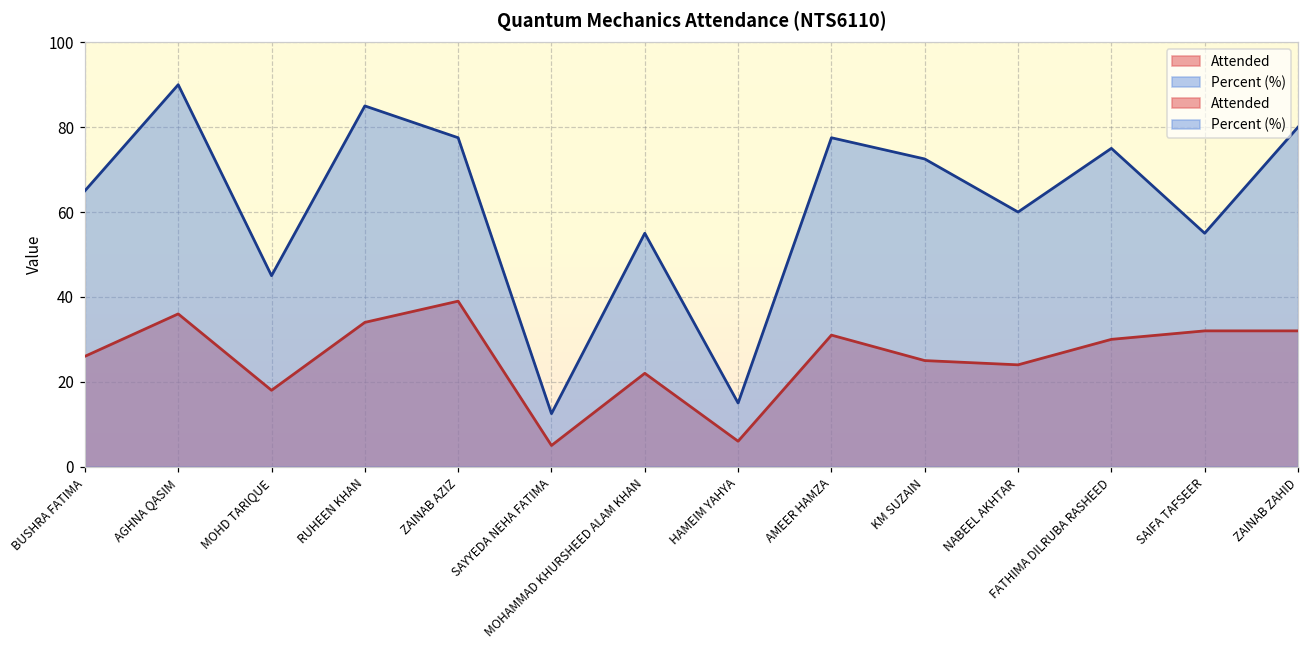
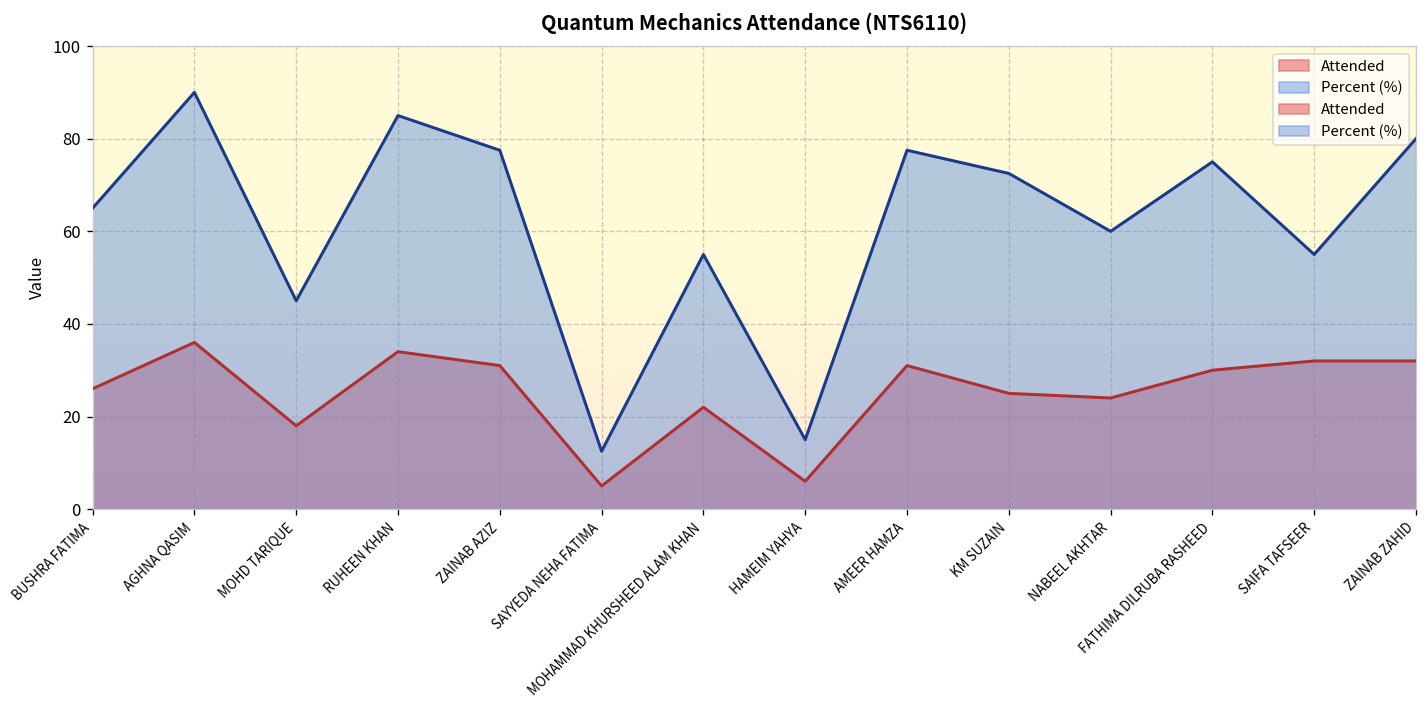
  {
    "Attended": {
      "BUSHRA FATIMA": 26,
      "AGHNA QASIM": 36,
      "MOHD TARIQUE": 18,
      "RUHEEN KHAN": 34,
-     "ZAINAB AZIZ": 39,
+     "ZAINAB AZIZ": 31,
      "SAYYEDA NEHA FATIMA": 5,
      "MOHAMMAD KHURSHEED ALAM KHAN": 22,
      "HAMEIM YAHYA": 6,
      "AMEER HAMZA": 31,
      "KM SUZAIN": 25,
      "NABEEL AKHTAR": 24,
      "FATHIMA DILRUBA RASHEED": 30,
      "SAIFA TAFSEER": 32,
      "ZAINAB ZAHID": 32
    },
    "Percent (%)": {
      "BUSHRA FATIMA": 65,
      "AGHNA QASIM": 90,
      "MOHD TARIQUE": 45,
      "RUHEEN KHAN": 85,
      "ZAINAB AZIZ": 78,
      "SAYYEDA NEHA FATIMA": 13,
      "MOHAMMAD KHURSHEED ALAM KHAN": 55,
      "HAMEIM YAHYA": 15,
      "AMEER HAMZA": 78,
      "KM SUZAIN": 73,
      "NABEEL AKHTAR": 60,
      "FATHIMA DILRUBA RASHEED": 75,
      "SAIFA TAFSEER": 55,
      "ZAINAB ZAHID": 80
    }
  }
